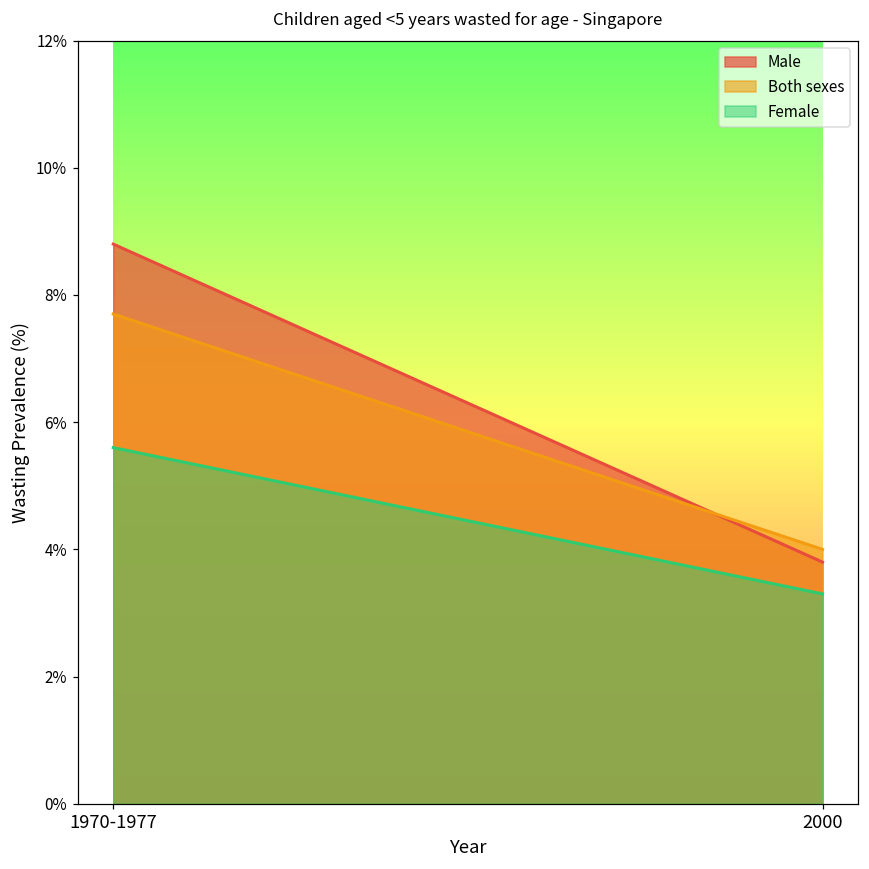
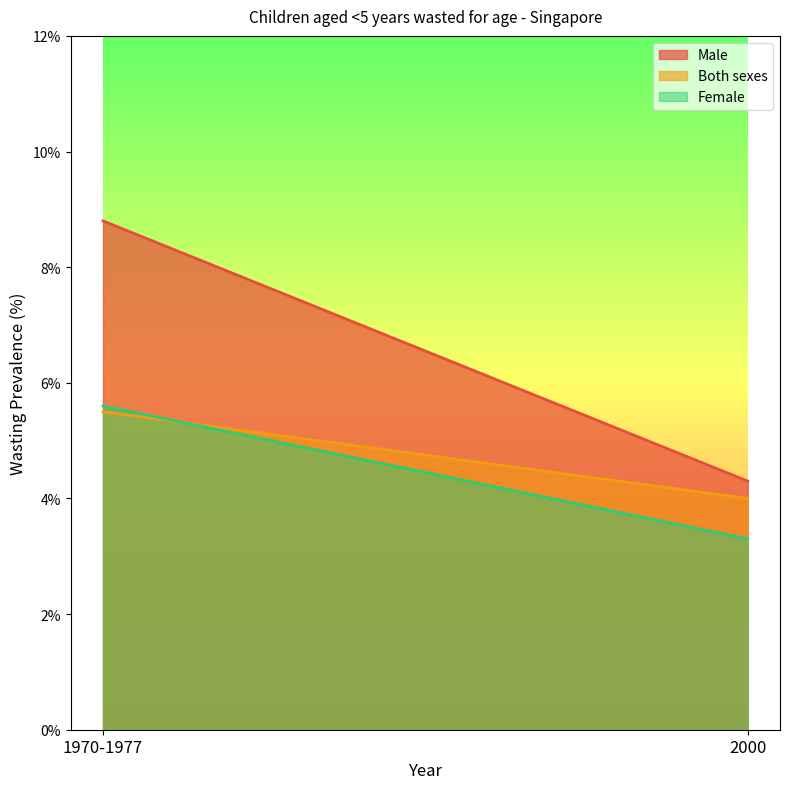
  {
    "Male": {
      "1970-1977": "8.8%",
-     "2000": "3.8%"
+     "2000": "4.3%"
    },
    "Both sexes": {
-     "1970-1977": "7.7%",
+     "1970-1977": "5.5%",
      "2000": "4.0%"
    },
    "Female": {
      "1970-1977": "5.6%",
      "2000": "3.3%"
    }
  }
